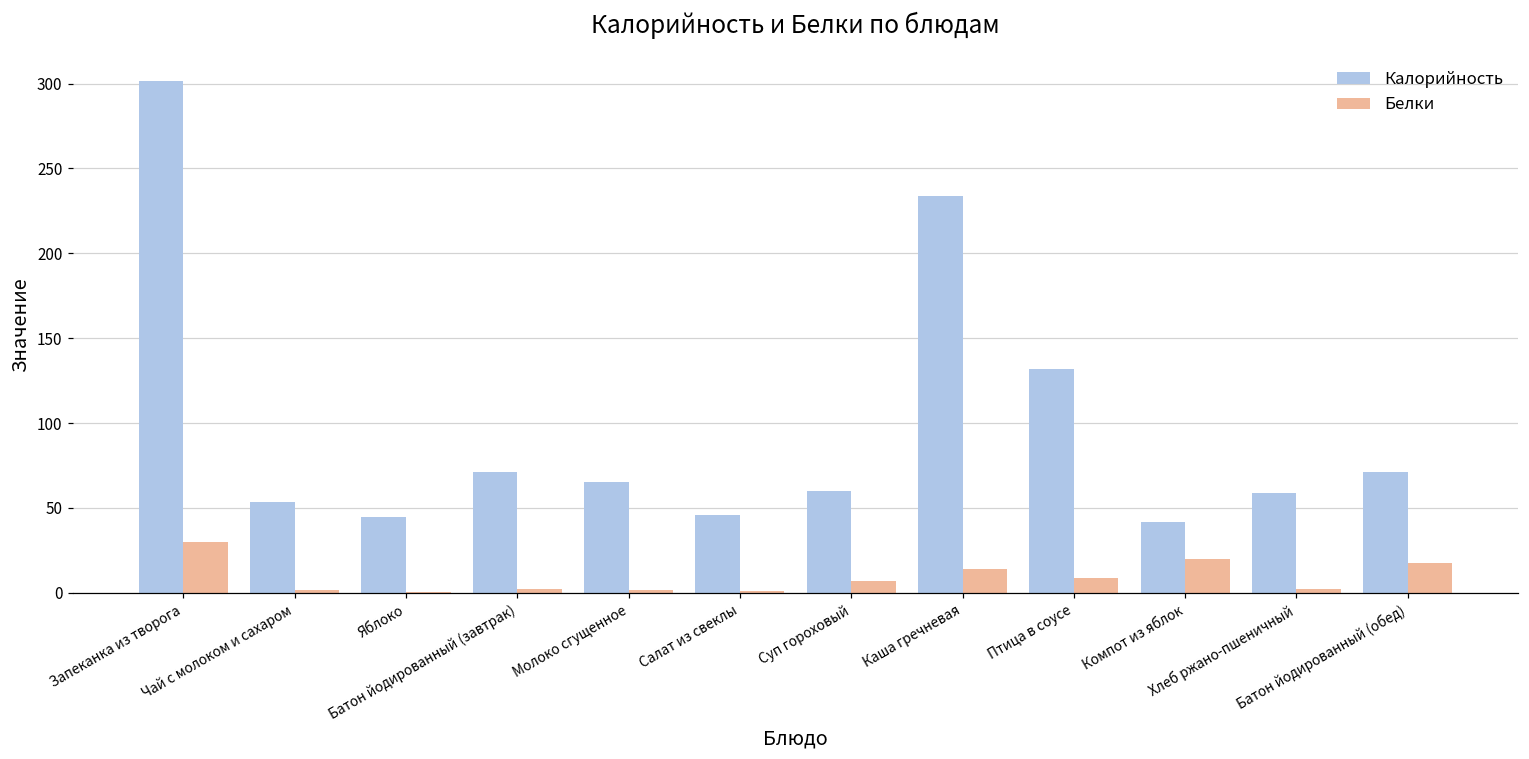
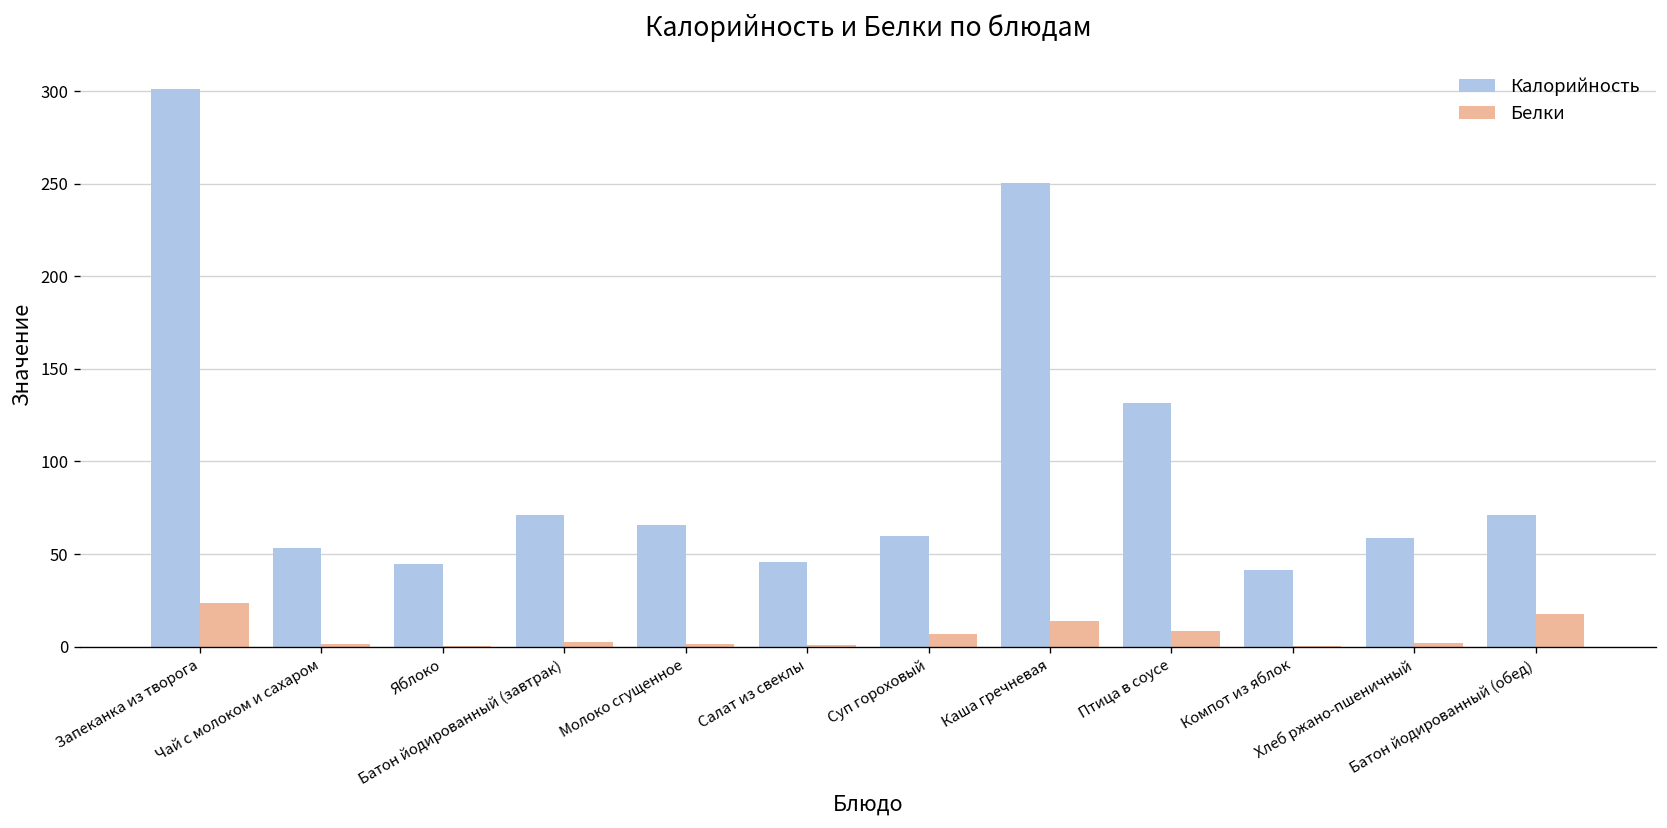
  {
    "Калорийность": {
      "Запеканка из творога": 301,
      "Чай с молоком и сахаром": 54,
      "Яблоко": 44,
      "Батон йодированный (завтрак)": 71,
      "Молоко сгущенное": 66,
      "Салат из свеклы": 46,
      "Суп гороховый": 60,
-     "Каша гречневая": 234,
+     "Каша гречневая": 251,
      "Птица в соусе": 132,
      "Компот из яблок": 42,
      "Хлеб ржано-пшеничный": 59,
      "Батон йодированный (обед)": 71
    },
    "Белки": {
-     "Запеканка из творога": 30,
+     "Запеканка из творога": 24,
      "Батон йодированный (завтрак)": 2,
      "Суп гороховый": 7,
      "Каша гречневая": 14,
      "Птица в соусе": 9,
-     "Компот из яблок": 20,
+     "Компот из яблок": 0,
      "Хлеб ржано-пшеничный": 2,
      "Батон йодированный (обед)": 18
    }
  }
